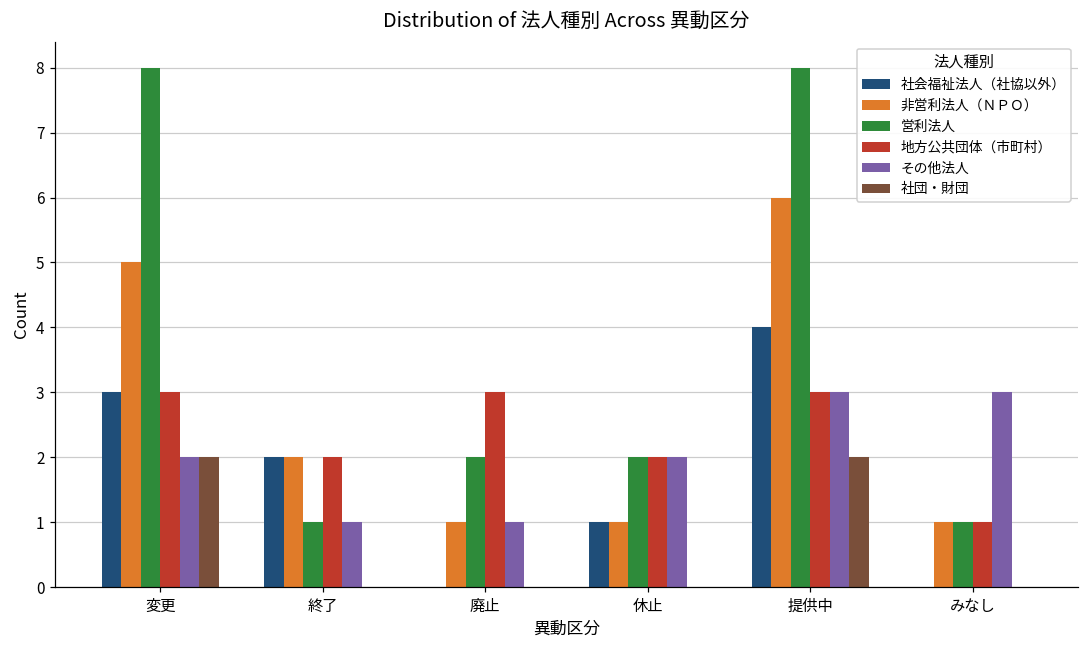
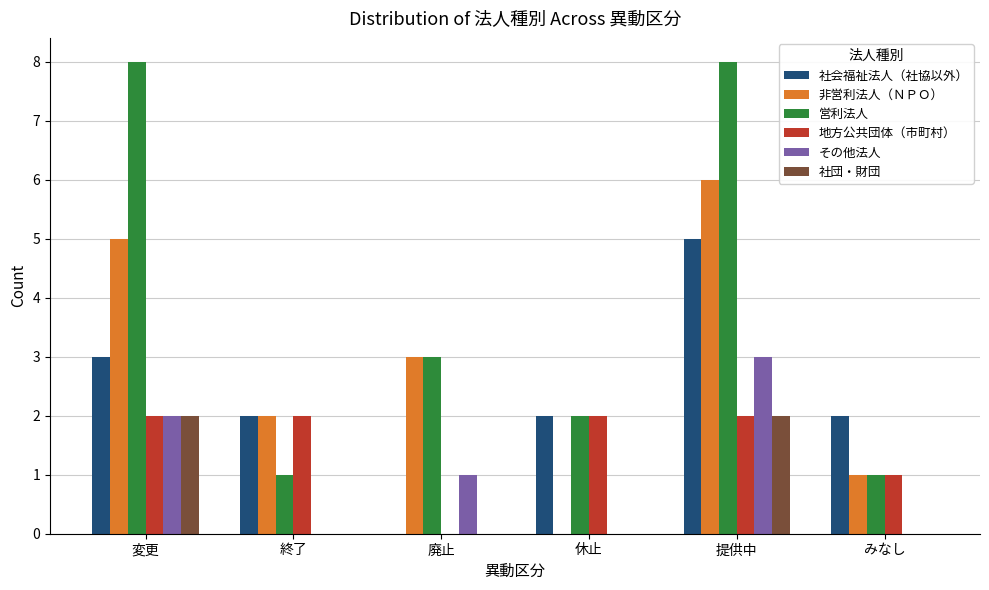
  {
    "社会福祉法人（社協以外）": {
      "変更": 3,
      "終了": 2,
      "廃止": 0,
-     "休止": 1,
-     "提供中": 4,
-     "みなし": 0
+     "休止": 2,
+     "提供中": 5,
+     "みなし": 2
    },
    "非営利法人（ＮＰＯ）": {
      "変更": 5,
      "終了": 2,
-     "廃止": 1,
-     "休止": 1,
+     "廃止": 3,
+     "休止": 0,
      "提供中": 6,
      "みなし": 1
    },
    "営利法人": {
      "変更": 8,
      "終了": 1,
-     "廃止": 2,
+     "廃止": 3,
      "休止": 2,
      "提供中": 8,
      "みなし": 1
    },
    "地方公共団体（市町村）": {
-     "変更": 3,
+     "変更": 2,
      "終了": 2,
-     "廃止": 3,
+     "廃止": 0,
      "休止": 2,
-     "提供中": 3,
+     "提供中": 2,
      "みなし": 1
    },
    "その他法人": {
      "変更": 2,
-     "終了": 1,
+     "終了": 0,
      "廃止": 1,
-     "休止": 2,
+     "休止": 0,
      "提供中": 3,
-     "みなし": 3
+     "みなし": 0
    },
    "社団・財団": {
      "変更": 2,
      "終了": 0,
      "廃止": 0,
      "休止": 0,
      "提供中": 2,
      "みなし": 0
    }
  }
